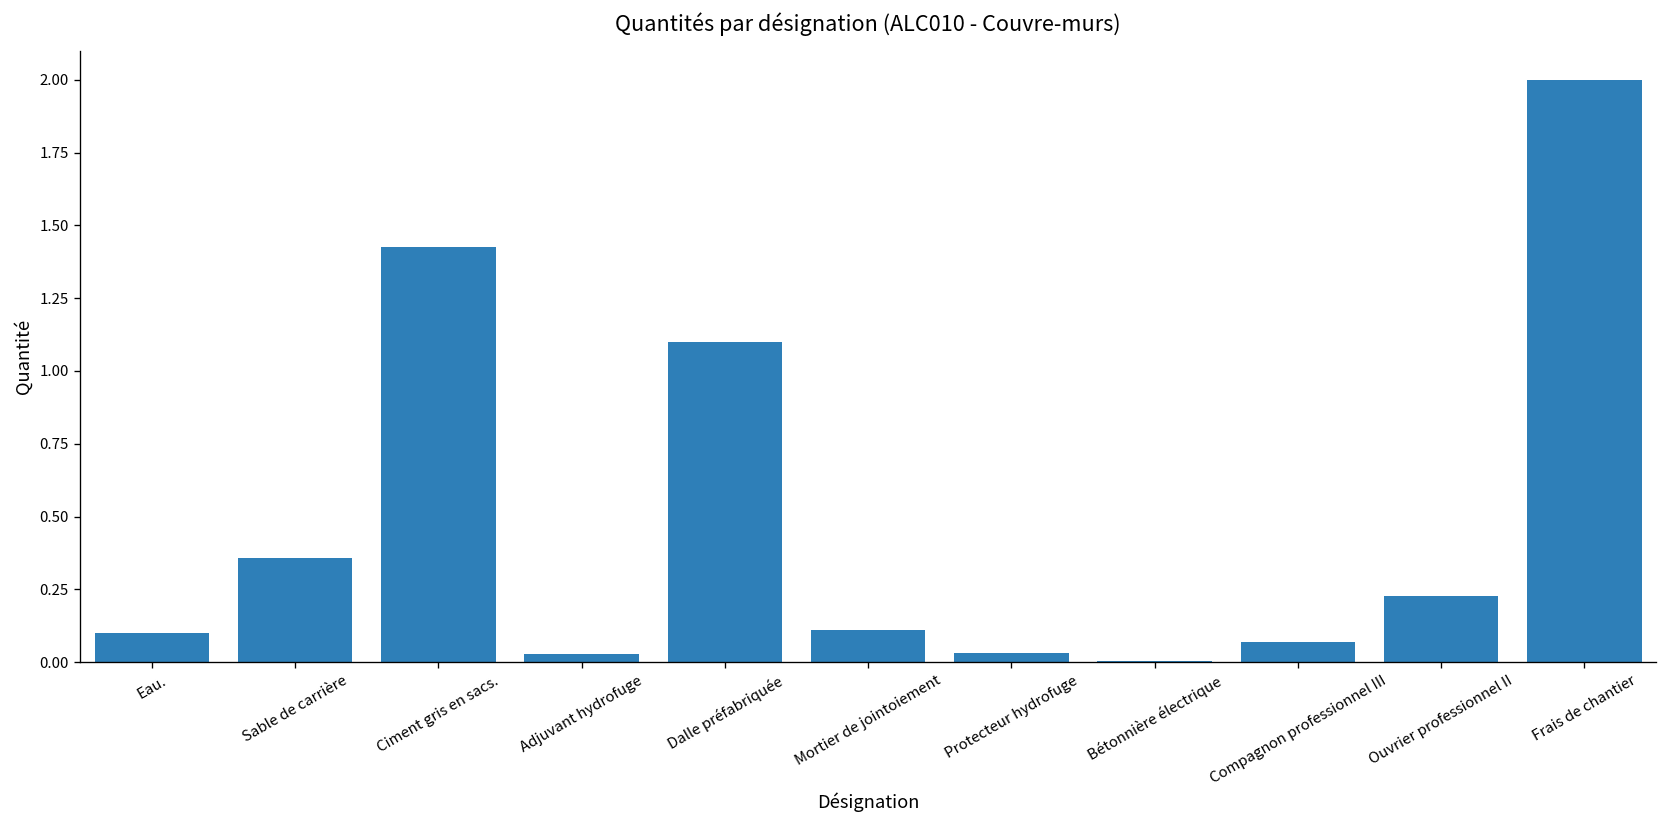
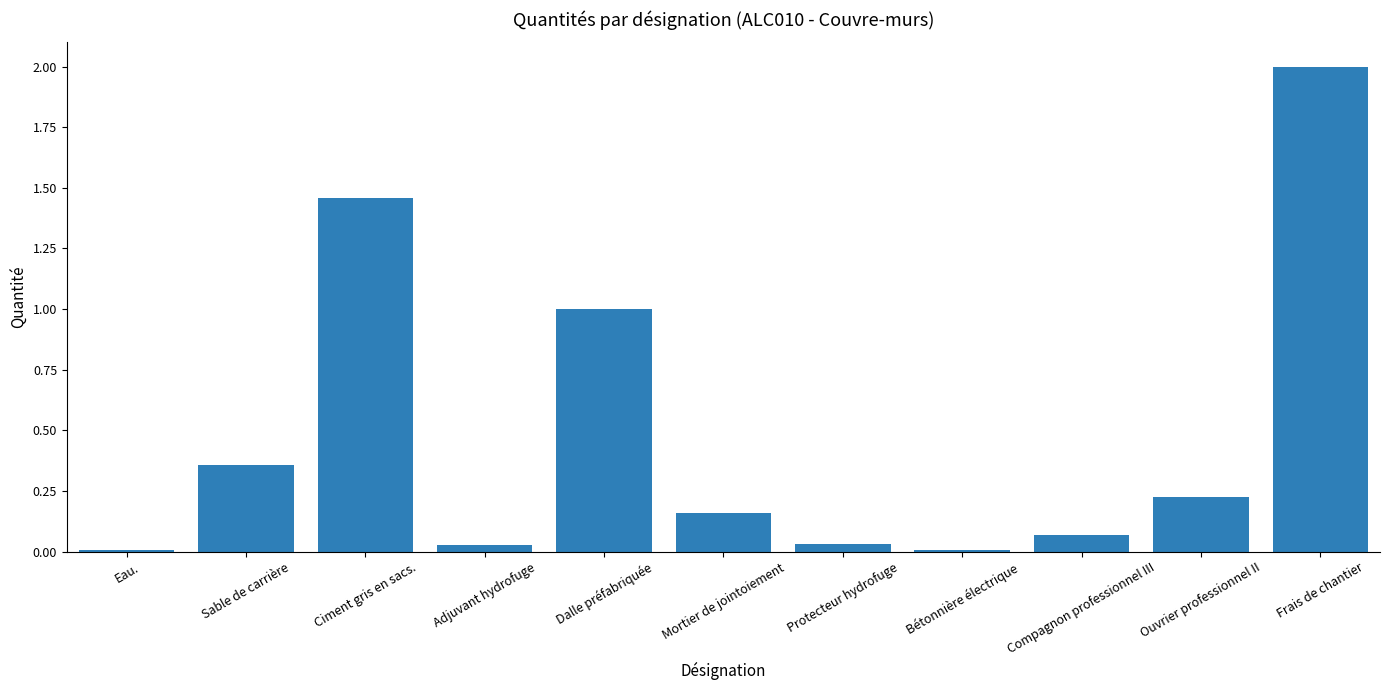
  {
-   "Eau.": 0.10,
+   "Eau.": 0.01,
    "Sable de carrière": 0.36,
-   "Ciment gris en sacs.": 1.43,
+   "Ciment gris en sacs.": 1.46,
    "Adjuvant hydrofuge": 0.03,
-   "Dalle préfabriquée": 1.1,
-   "Mortier de jointoiement": 0.11,
+   "Dalle préfabriquée": 1.0,
+   "Mortier de jointoiement": 0.16,
    "Protecteur hydrofuge": 0.03,
    "Compagnon professionnel III": 0.07,
    "Ouvrier professionnel II": 0.23,
    "Frais de chantier": 2.00
  }
